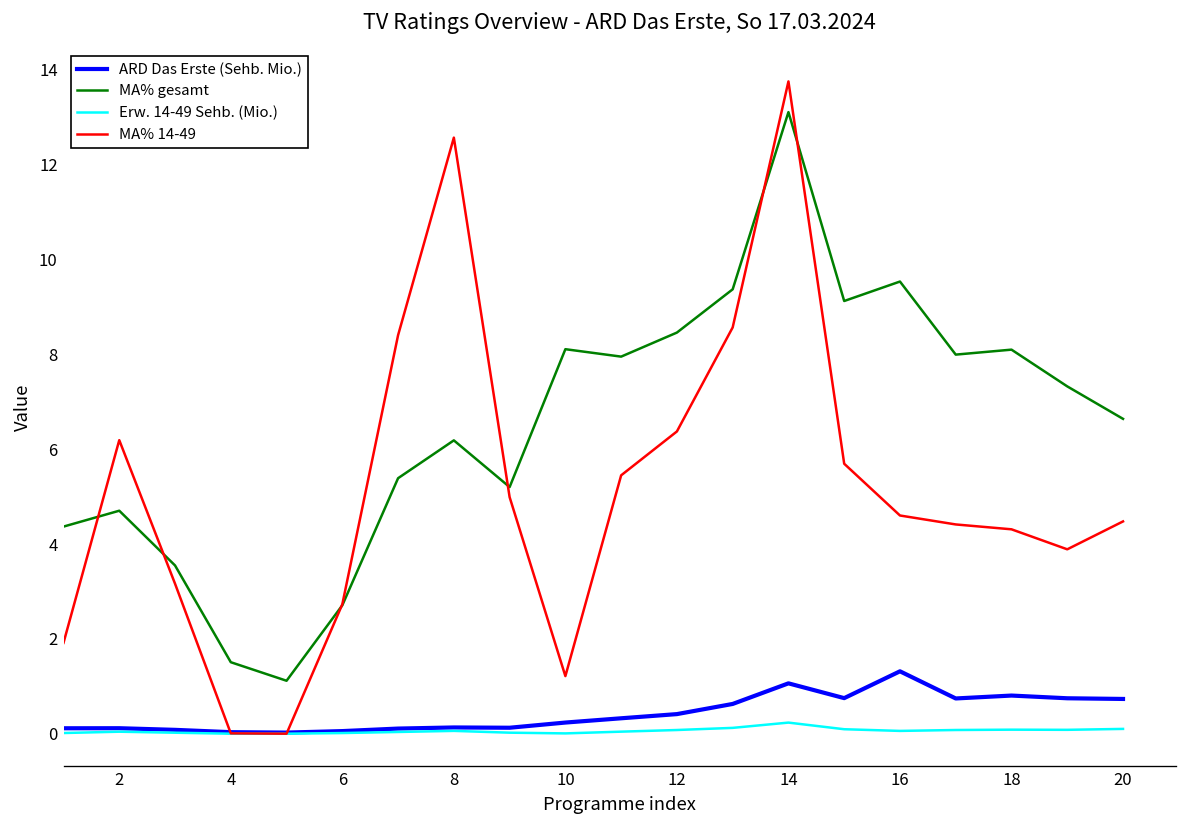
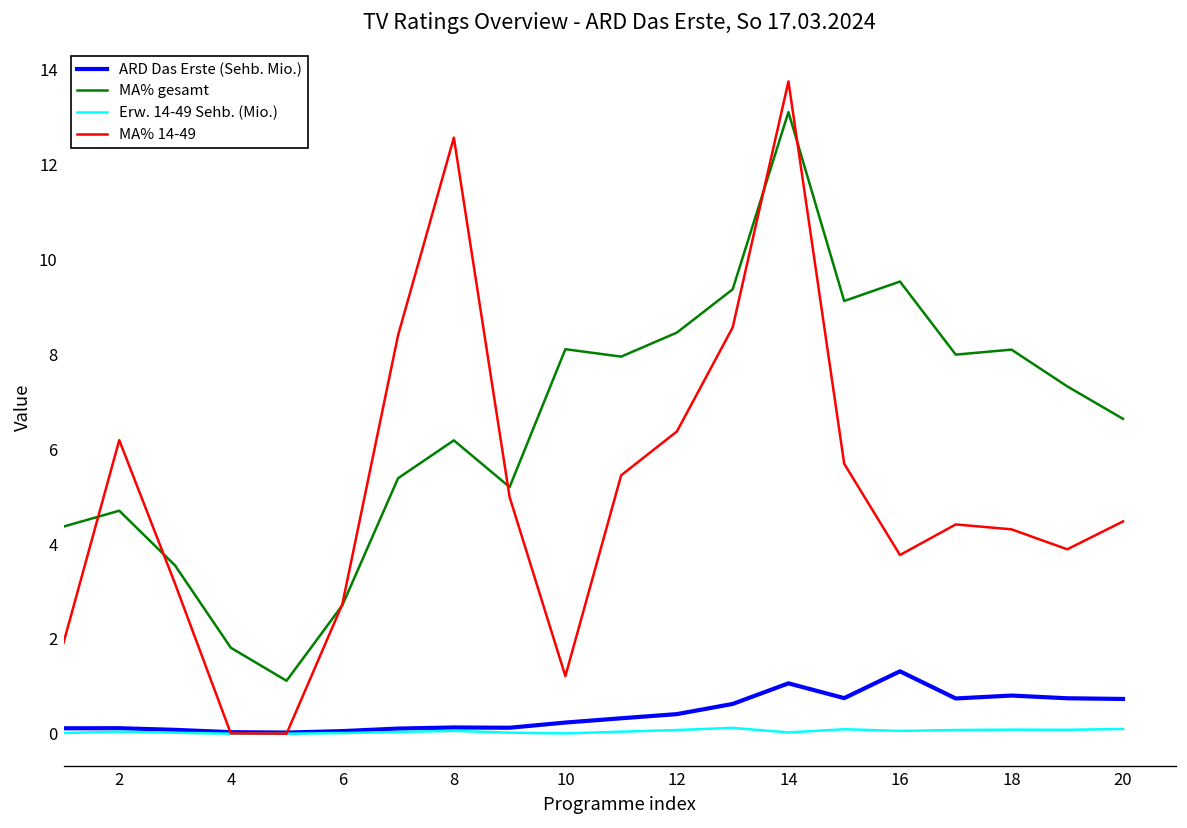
  {
    "ARD Das Erste (Sehb. Mio.)": {
      "2": 0.1,
      "8": 0.1,
      "10": 0.2,
      "12": 0.4,
      "14": 1.1,
      "16": 1.3,
      "18": 0.8,
      "20": 0.7
    },
    "MA% gesamt": {
      "2": 4.7,
-     "4": 1.5,
+     "4": 1.8,
      "8": 6.2,
      "10": 8.1,
      "12": 8.5,
      "14": 13.1,
      "16": 9.5,
      "18": 8.1,
      "20": 6.6
    },
    "Erw. 14-49 Sehb. (Mio.)": {
      "2": 0.0,
      "8": 0.1,
      "10": 0.0,
      "12": 0.1,
-     "14": 0.2,
+     "14": 0.0,
      "16": 0.1,
      "18": 0.1,
      "20": 0.1
    },
    "MA% 14-49": {
      "2": 6.2,
      "8": 12.6,
      "10": 1.2,
      "12": 6.4,
      "14": 13.8,
-     "16": 4.6,
+     "16": 3.8,
      "18": 4.3,
      "20": 4.5
    }
  }
